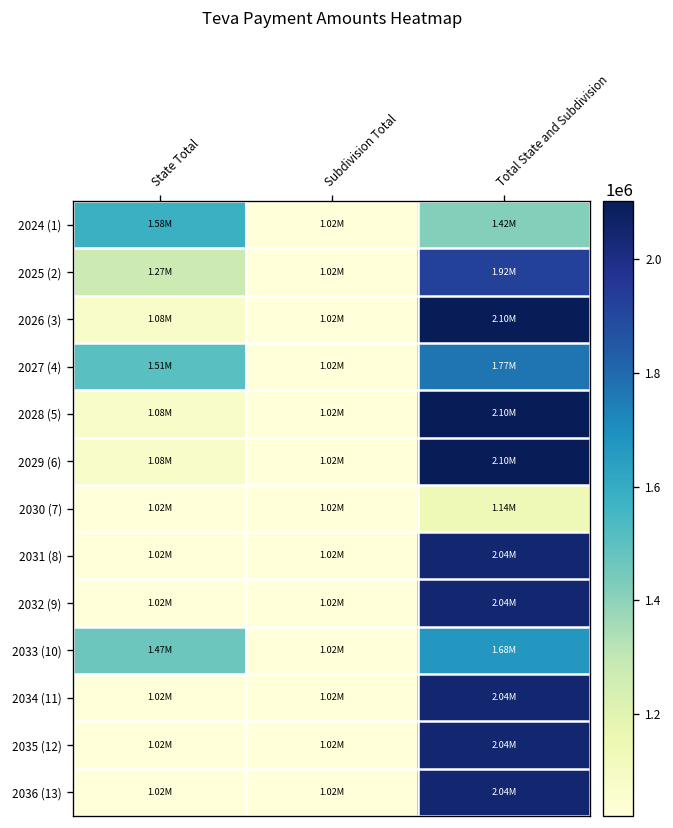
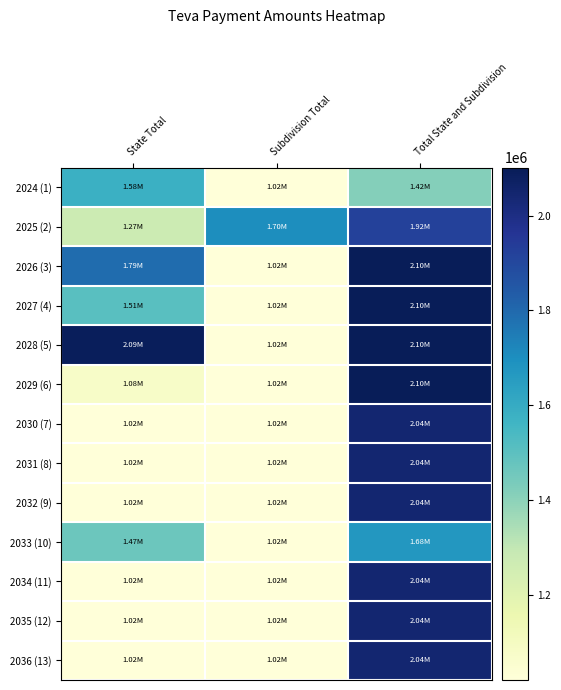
  {
    "2024 (1)": {
      "State Total": "1.58M",
      "Subdivision Total": "1.02M",
      "Total State and Subdivision": "1.42M"
    },
    "2025 (2)": {
      "State Total": "1.27M",
-     "Subdivision Total": "1.02M",
+     "Subdivision Total": "1.70M",
      "Total State and Subdivision": "1.92M"
    },
    "2026 (3)": {
-     "State Total": "1.08M",
+     "State Total": "1.79M",
      "Subdivision Total": "1.02M",
      "Total State and Subdivision": "2.10M"
    },
    "2027 (4)": {
      "State Total": "1.51M",
      "Subdivision Total": "1.02M",
-     "Total State and Subdivision": "1.77M"
+     "Total State and Subdivision": "2.10M"
    },
    "2028 (5)": {
-     "State Total": "1.08M",
+     "State Total": "2.09M",
      "Subdivision Total": "1.02M",
      "Total State and Subdivision": "2.10M"
    },
    "2029 (6)": {
      "State Total": "1.08M",
      "Subdivision Total": "1.02M",
      "Total State and Subdivision": "2.10M"
    },
    "2030 (7)": {
      "State Total": "1.02M",
      "Subdivision Total": "1.02M",
-     "Total State and Subdivision": "1.14M"
+     "Total State and Subdivision": "2.04M"
    },
    "2031 (8)": {
      "State Total": "1.02M",
      "Subdivision Total": "1.02M",
      "Total State and Subdivision": "2.04M"
    },
    "2032 (9)": {
      "State Total": "1.02M",
      "Subdivision Total": "1.02M",
      "Total State and Subdivision": "2.04M"
    },
    "2033 (10)": {
      "State Total": "1.47M",
      "Subdivision Total": "1.02M",
      "Total State and Subdivision": "1.68M"
    },
    "2034 (11)": {
      "State Total": "1.02M",
      "Subdivision Total": "1.02M",
      "Total State and Subdivision": "2.04M"
    },
    "2035 (12)": {
      "State Total": "1.02M",
      "Subdivision Total": "1.02M",
      "Total State and Subdivision": "2.04M"
    },
    "2036 (13)": {
      "State Total": "1.02M",
      "Subdivision Total": "1.02M",
      "Total State and Subdivision": "2.04M"
    }
  }
